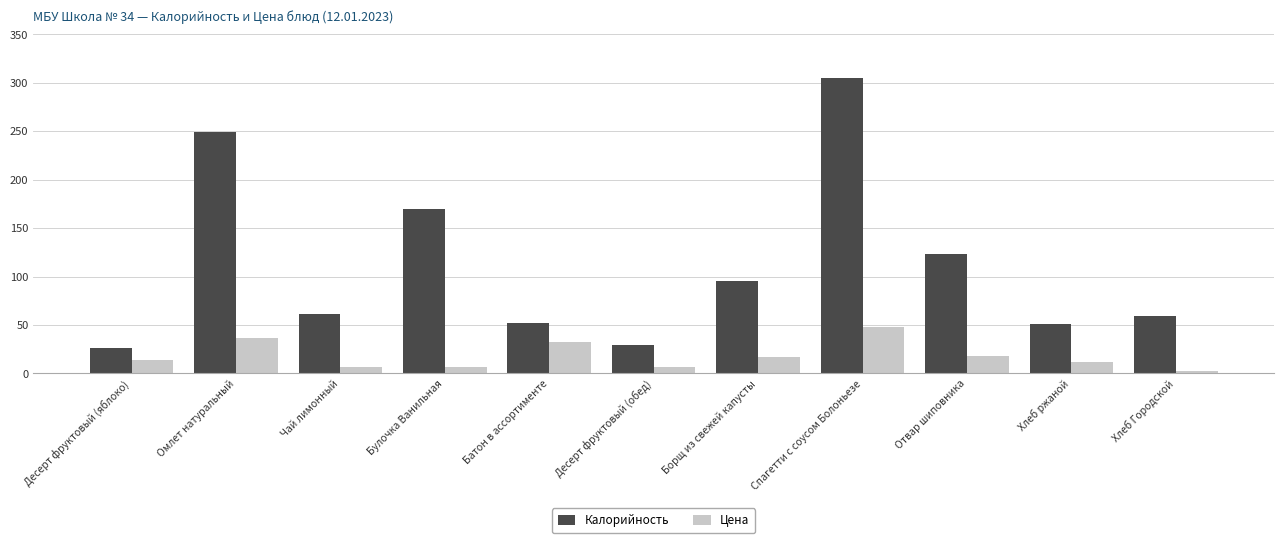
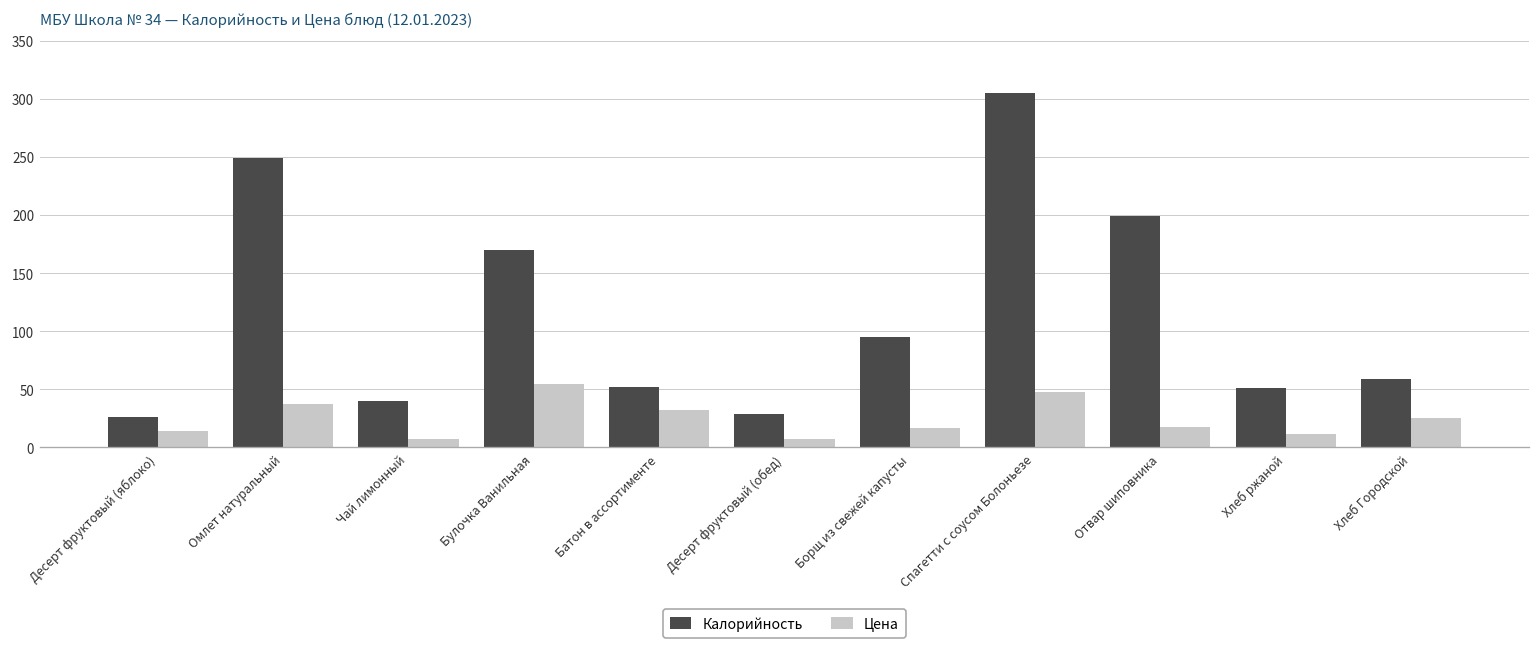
  {
    "Калорийность": {
      "Десерт фруктовый (яблоко)": 30,
      "Омлет натуральный": 250,
-     "Чай лимонный": 60,
+     "Чай лимонный": 40,
      "Булочка Ванильная": 170,
      "Батон в ассортименте": 50,
      "Десерт фруктовый (обед)": 30,
      "Борщ из свежей капусты": 90,
      "Спагетти с соусом Болоньезе": 300,
-     "Отвар шиповника": 120,
+     "Отвар шиповника": 200,
      "Хлеб ржаной": 50,
      "Хлеб Городской": 60
    },
    "Цена": {
      "Десерт фруктовый (яблоко)": 10,
      "Омлет натуральный": 40,
      "Чай лимонный": 10,
-     "Булочка Ванильная": 10,
+     "Булочка Ванильная": 50,
      "Батон в ассортименте": 30,
      "Десерт фруктовый (обед)": 10,
      "Борщ из свежей капусты": 20,
      "Спагетти с соусом Болоньезе": 50,
      "Отвар шиповника": 20,
      "Хлеб ржаной": 10,
-     "Хлеб Городской": 0
+     "Хлеб Городской": 30
    }
  }
